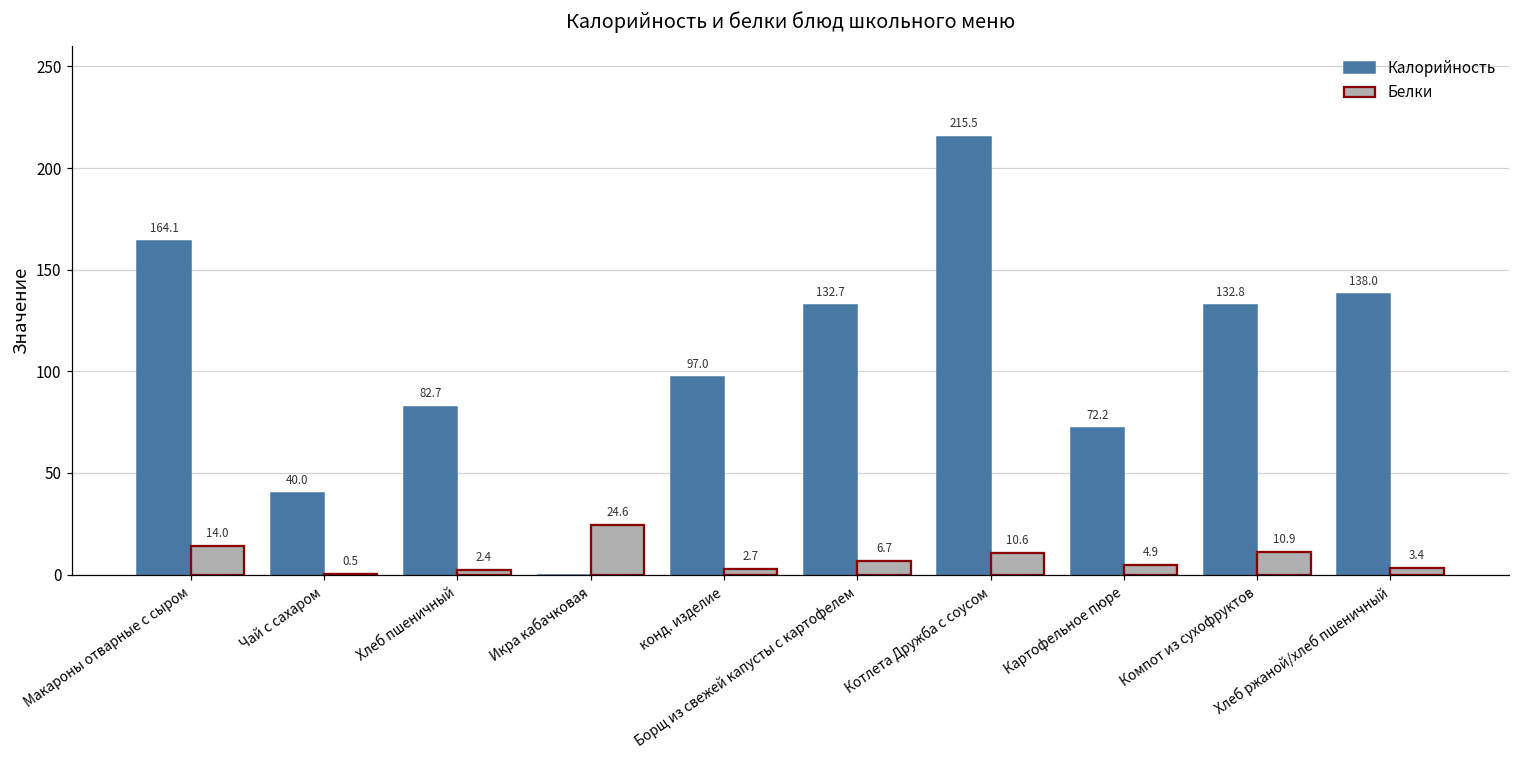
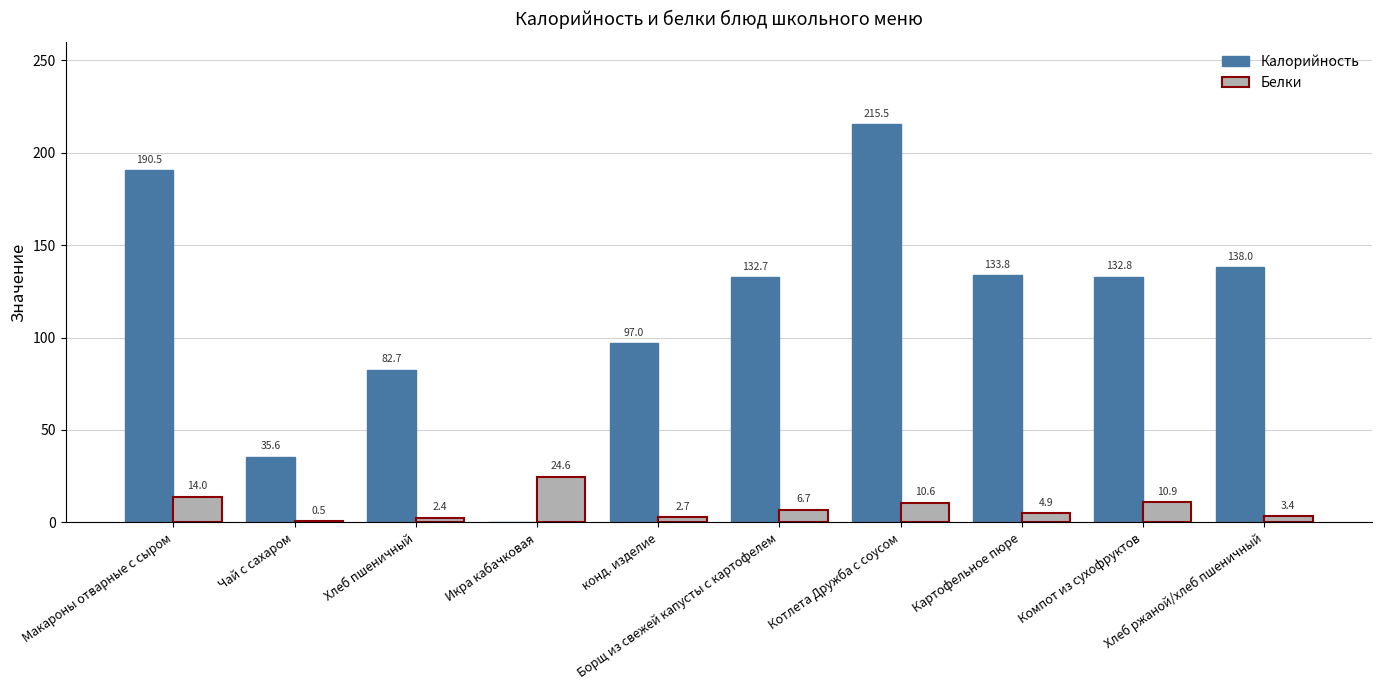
  {
    "Калорийность": {
-     "Макароны отварные с сыром": 164.1,
-     "Чай с сахаром": 40.0,
+     "Макароны отварные с сыром": 190.5,
+     "Чай с сахаром": 35.6,
      "Хлеб пшеничный": 82.7,
      "конд. изделие": 97.0,
      "Борщ из свежей капусты с картофелем": 132.7,
      "Котлета Дружба с соусом": 215.5,
-     "Картофельное пюре": 72.2,
+     "Картофельное пюре": 133.8,
      "Компот из сухофруктов": 132.8,
      "Хлеб ржаной/хлеб пшеничный": 138.0
    },
    "Белки": {
      "Макароны отварные с сыром": 14.0,
      "Чай с сахаром": 0.5,
      "Хлеб пшеничный": 2.4,
      "Икра кабачковая": 24.6,
      "конд. изделие": 2.7,
      "Борщ из свежей капусты с картофелем": 6.7,
      "Котлета Дружба с соусом": 10.6,
      "Картофельное пюре": 4.9,
      "Компот из сухофруктов": 10.9,
      "Хлеб ржаной/хлеб пшеничный": 3.4
    }
  }
